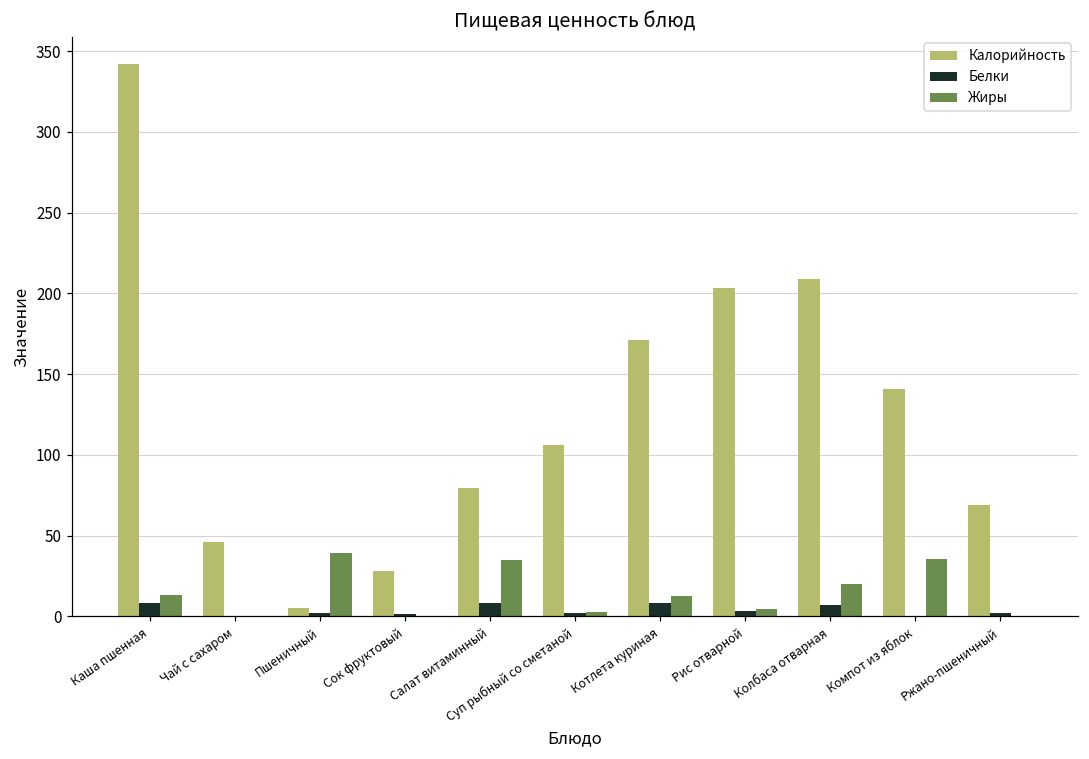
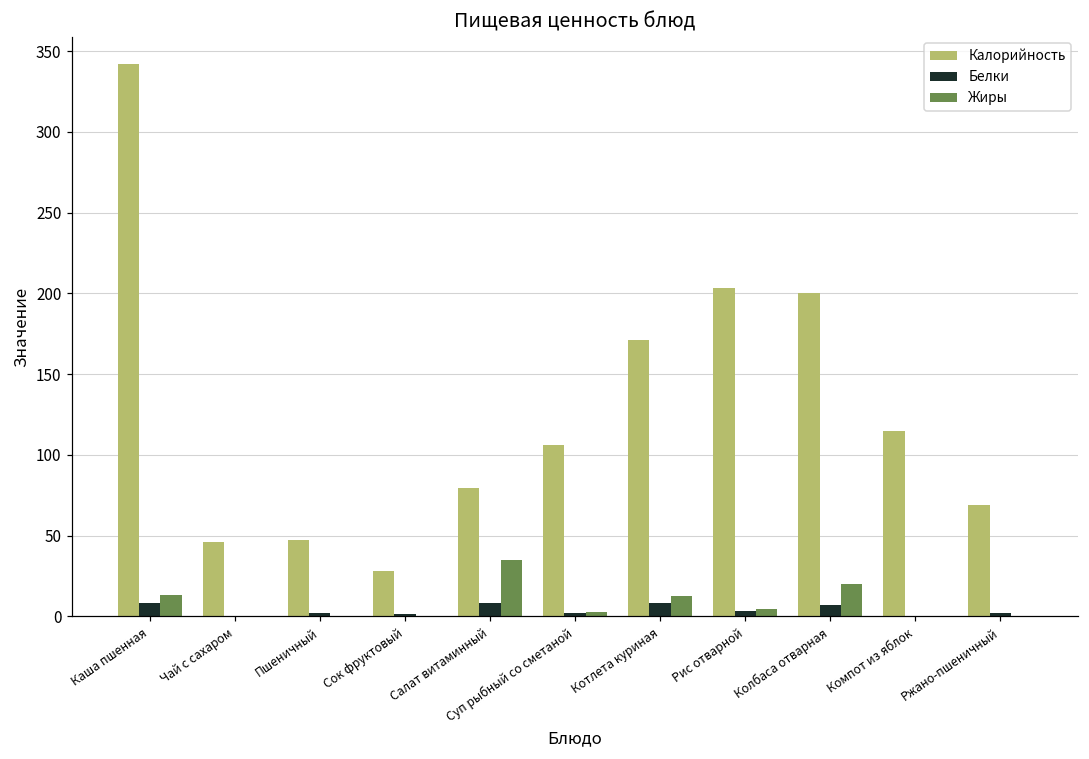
  {
    "Калорийность": {
      "Каша пшенная": 342,
      "Чай с сахаром": 46,
-     "Пшеничный": 5,
+     "Пшеничный": 47,
      "Сок фруктовый": 28,
      "Салат витаминный": 79,
      "Суп рыбный со сметаной": 106,
      "Котлета куриная": 171,
      "Рис отварной": 204,
-     "Колбаса отварная": 209,
-     "Компот из яблок": 141,
+     "Колбаса отварная": 200,
+     "Компот из яблок": 115,
      "Ржано-пшеничный": 69
    },
    "Белки": {
      "Каша пшенная": 8,
      "Пшеничный": 2,
      "Салат витаминный": 9,
      "Суп рыбный со сметаной": 2,
      "Котлета куриная": 8,
      "Рис отварной": 4,
      "Колбаса отварная": 7,
      "Ржано-пшеничный": 2
    },
    "Жиры": {
      "Каша пшенная": 13,
-     "Пшеничный": 39,
+     "Пшеничный": 0,
      "Сок фруктовый": 0,
      "Салат витаминный": 35,
      "Суп рыбный со сметаной": 3,
      "Котлета куриная": 12,
      "Рис отварной": 4,
      "Колбаса отварная": 20,
-     "Компот из яблок": 35
+     "Компот из яблок": 0
    }
  }
